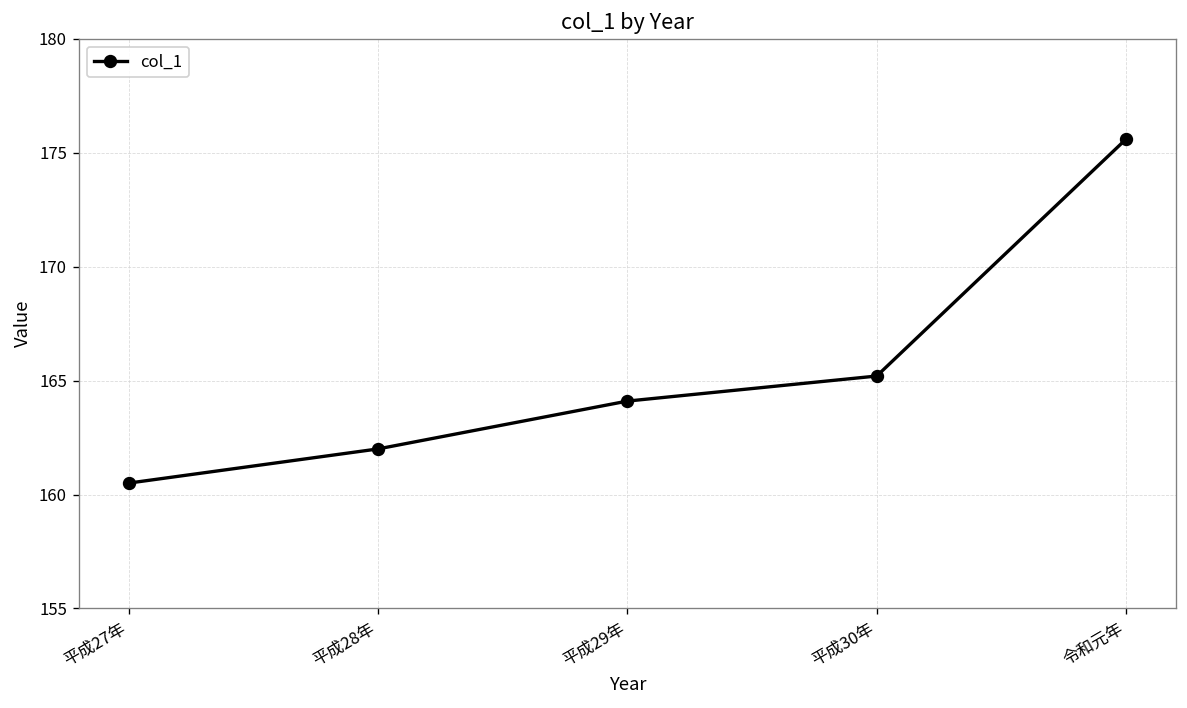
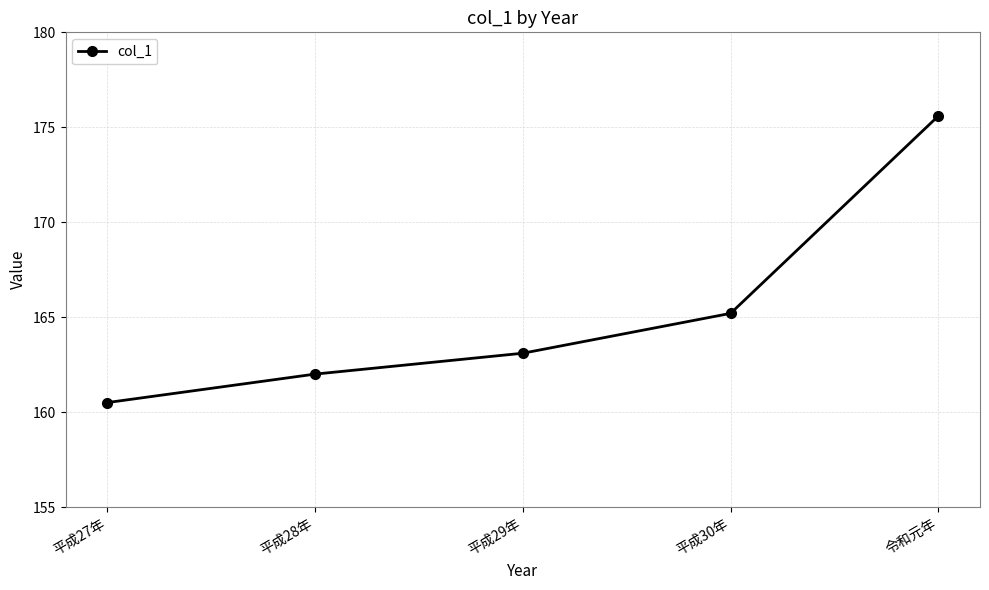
  {
    "平成27年": 160.5,
    "平成28年": 162.0,
-   "平成29年": 164.1,
+   "平成29年": 163.1,
    "平成30年": 165.2,
    "令和元年": 175.6
  }
